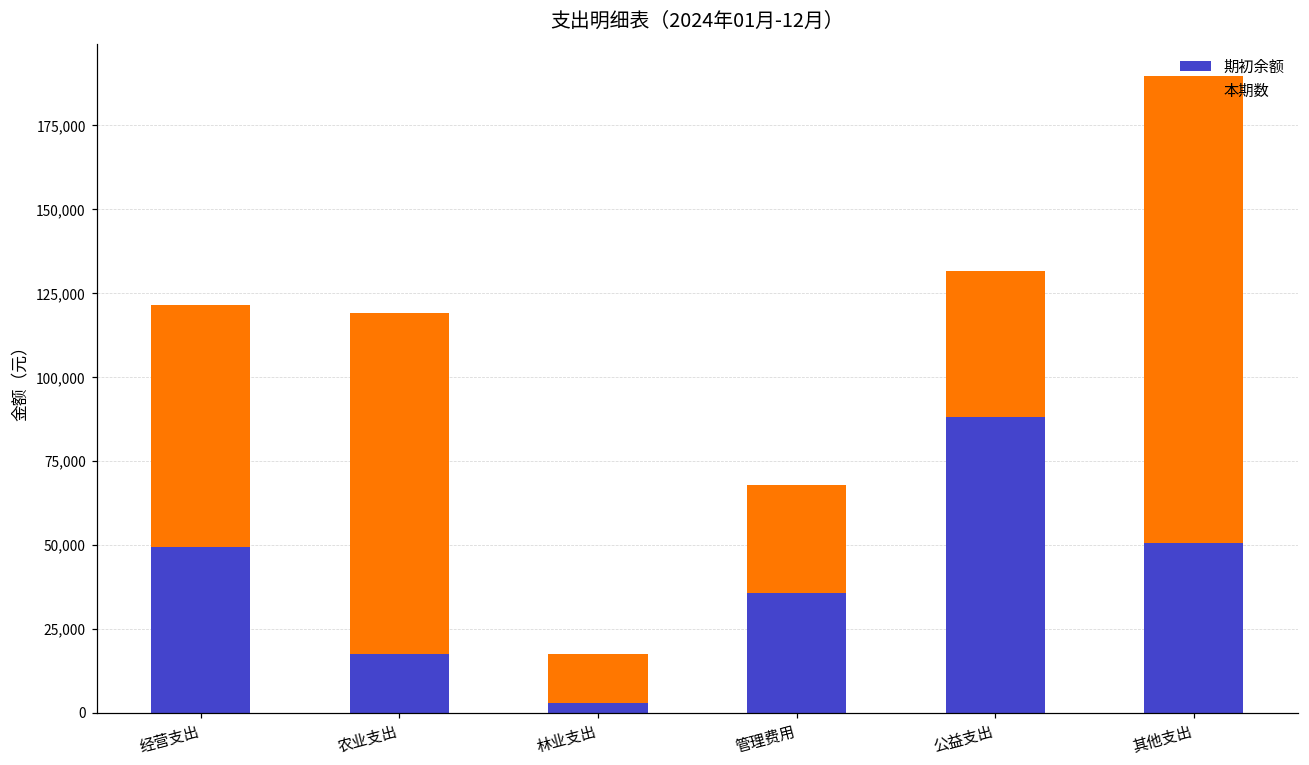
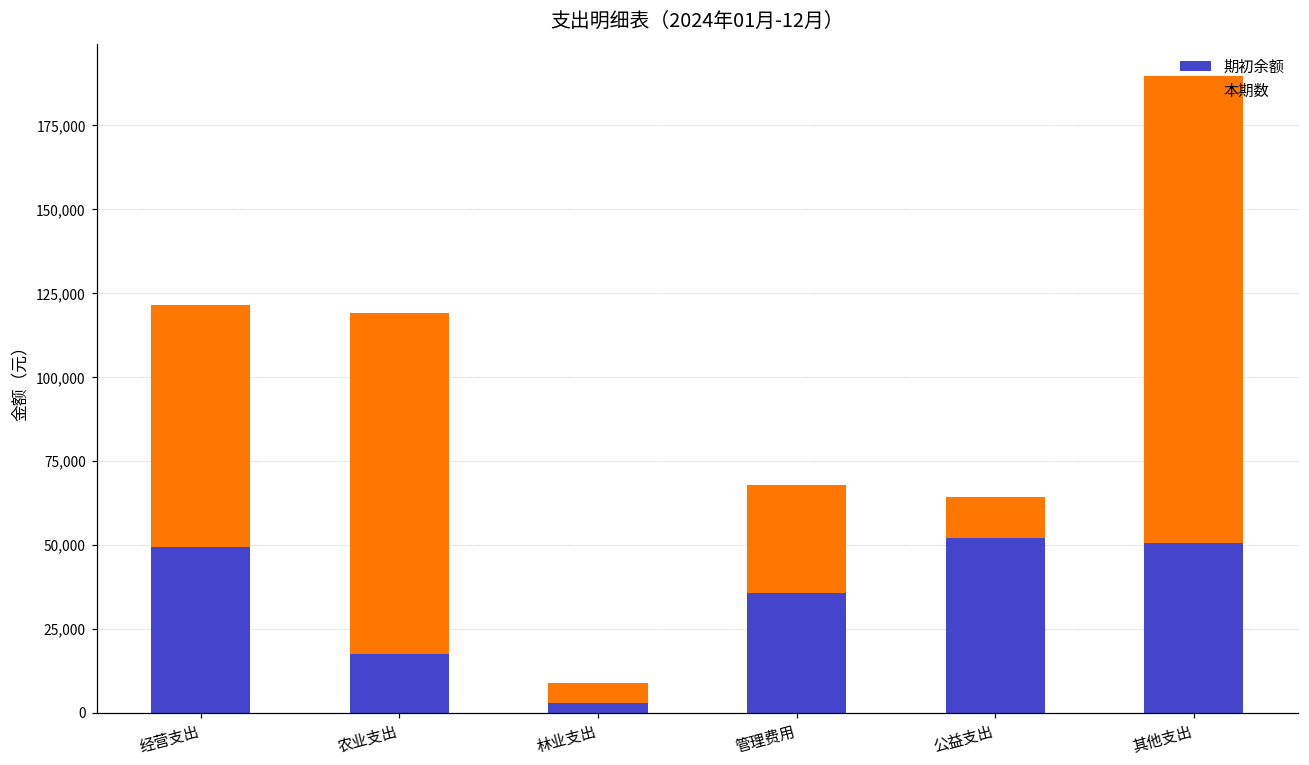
  {
    "期初余额": {
      "经营支出": "49,000",
      "农业支出": "18,000",
      "林业支出": "3,000",
      "管理费用": "36,000",
-     "公益支出": "88,000",
+     "公益支出": "52,000",
      "其他支出": "51,000"
    },
    "本期数": {
      "经营支出": "72,000",
      "农业支出": "102,000",
-     "林业支出": "15,000",
+     "林业支出": "6,000",
      "管理费用": "32,000",
-     "公益支出": "44,000",
+     "公益支出": "12,000",
      "其他支出": "139,000"
    }
  }
